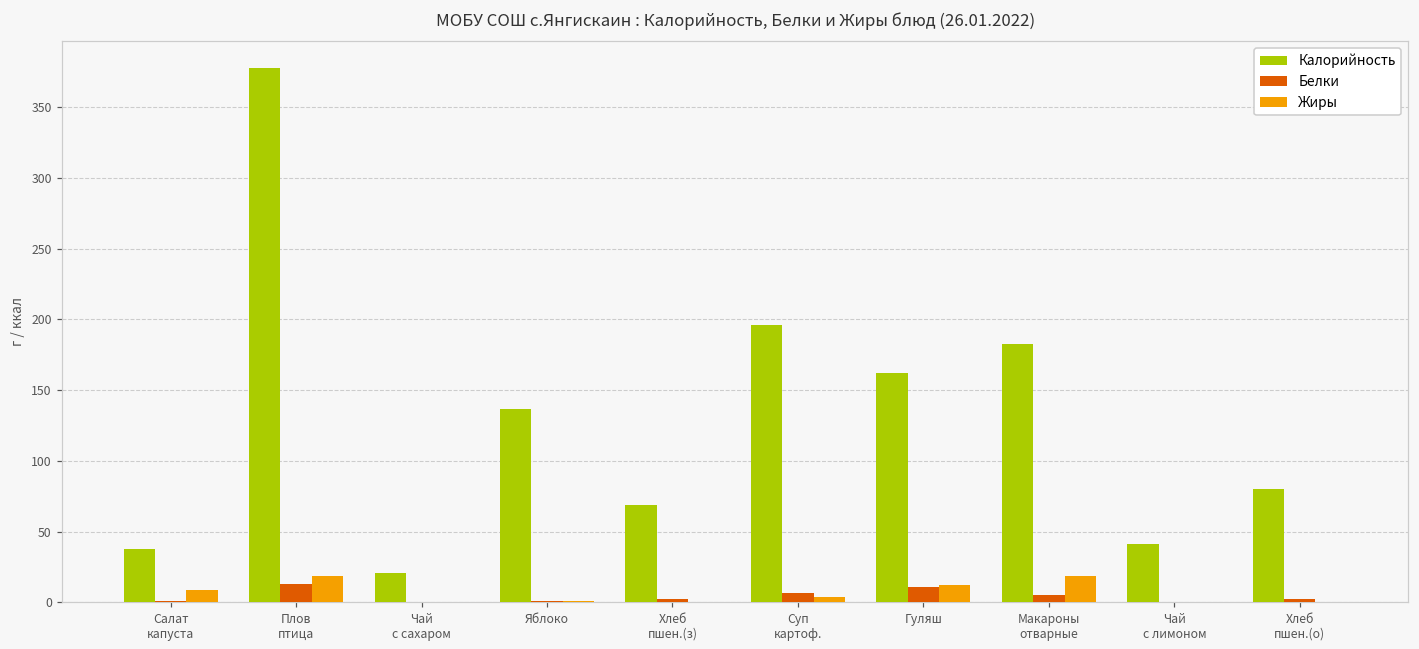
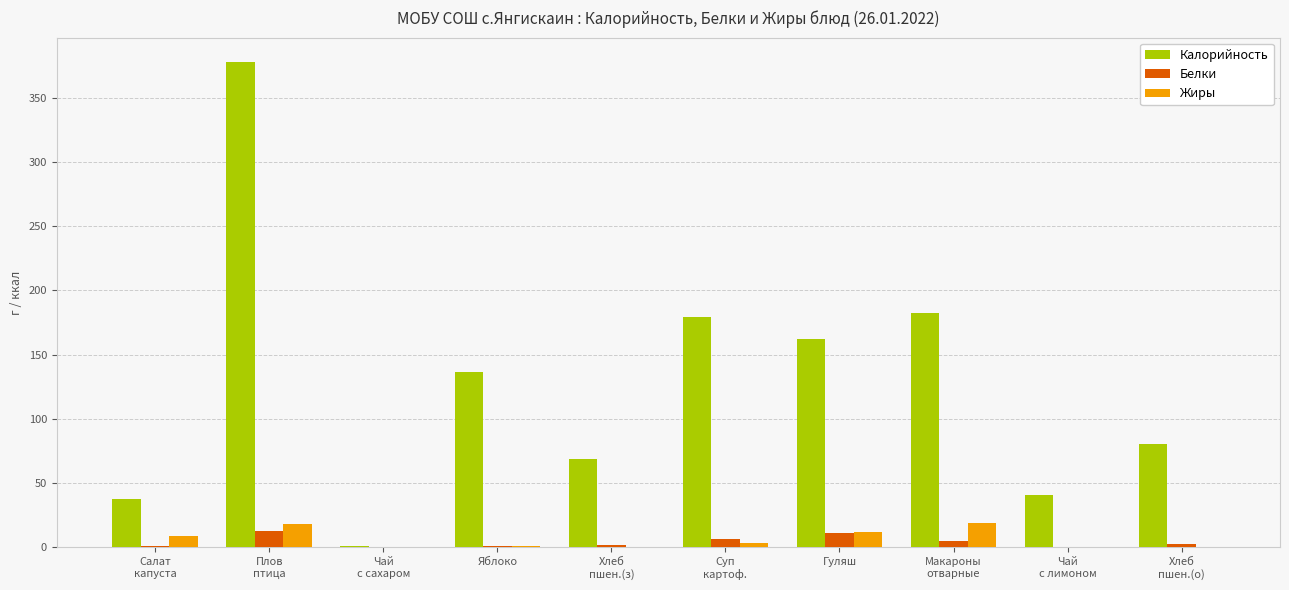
  {
    "Калорийность": {
      "Салат капуста": 37,
      "Плов птица": 378,
-     "Чай с сахаром": 21,
+     "Чай с сахаром": 1,
      "Яблоко": 137,
      "Хлеб пшен.(з)": 69,
-     "Суп картоф.": 196,
+     "Суп картоф.": 179,
      "Гуляш": 162,
      "Макароны отварные": 183,
      "Чай с лимоном": 41,
      "Хлеб пшен.(о)": 80
    },
    "Белки": {
      "Плов птица": 13,
      "Хлеб пшен.(з)": 2,
      "Суп картоф.": 7,
      "Гуляш": 11,
      "Макароны отварные": 5,
      "Хлеб пшен.(о)": 3
    },
    "Жиры": {
      "Салат капуста": 9,
      "Плов птица": 18,
      "Чай с сахаром": 0,
      "Суп картоф.": 4,
      "Гуляш": 12,
      "Макароны отварные": 19,
      "Чай с лимоном": 0
    }
  }
